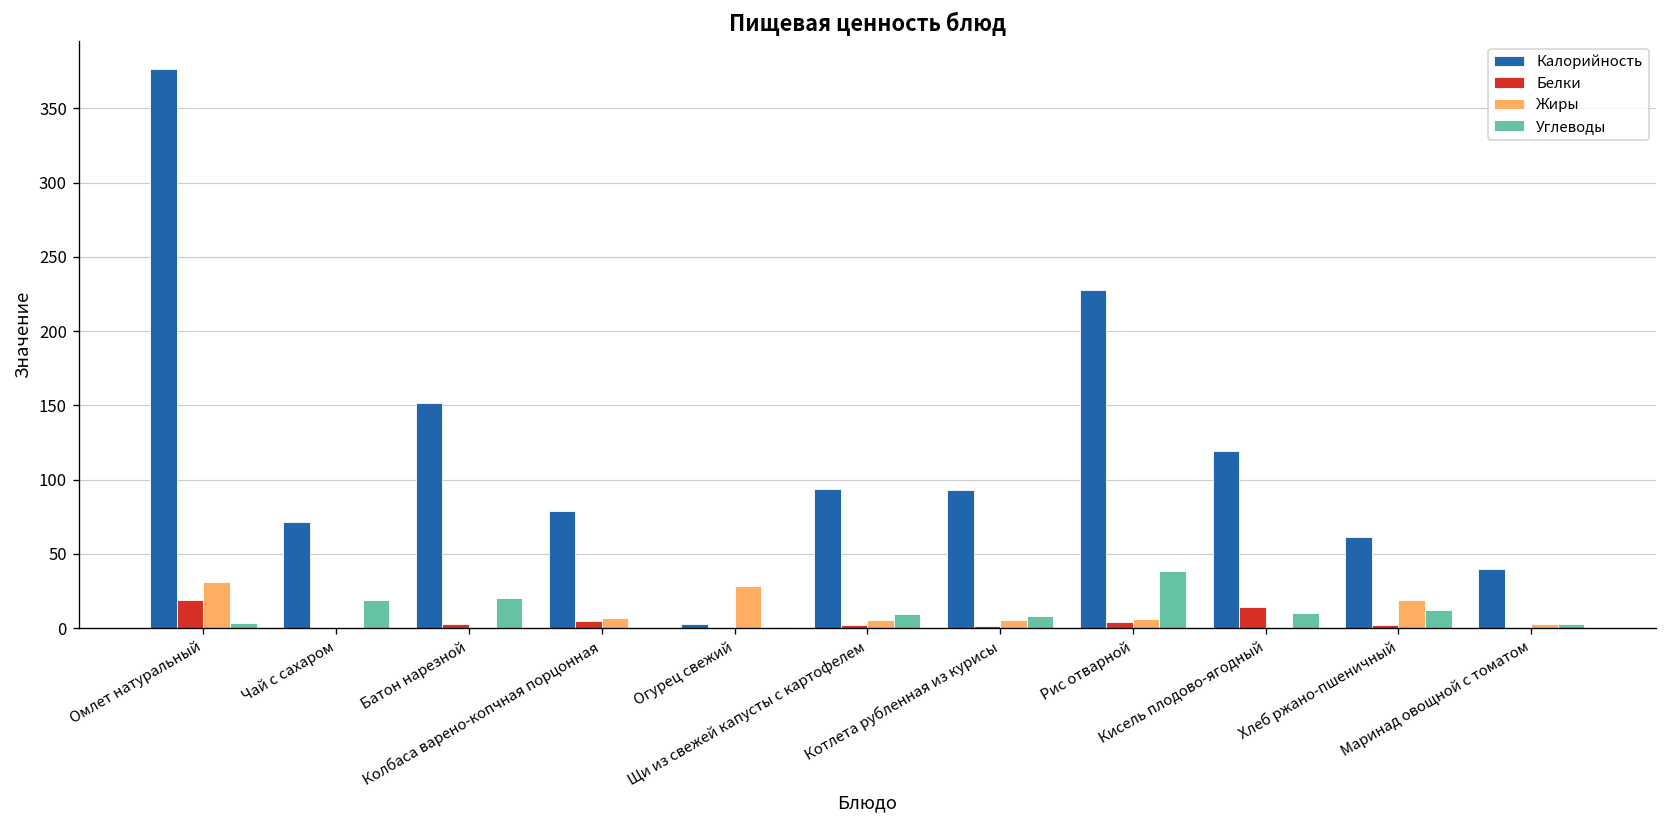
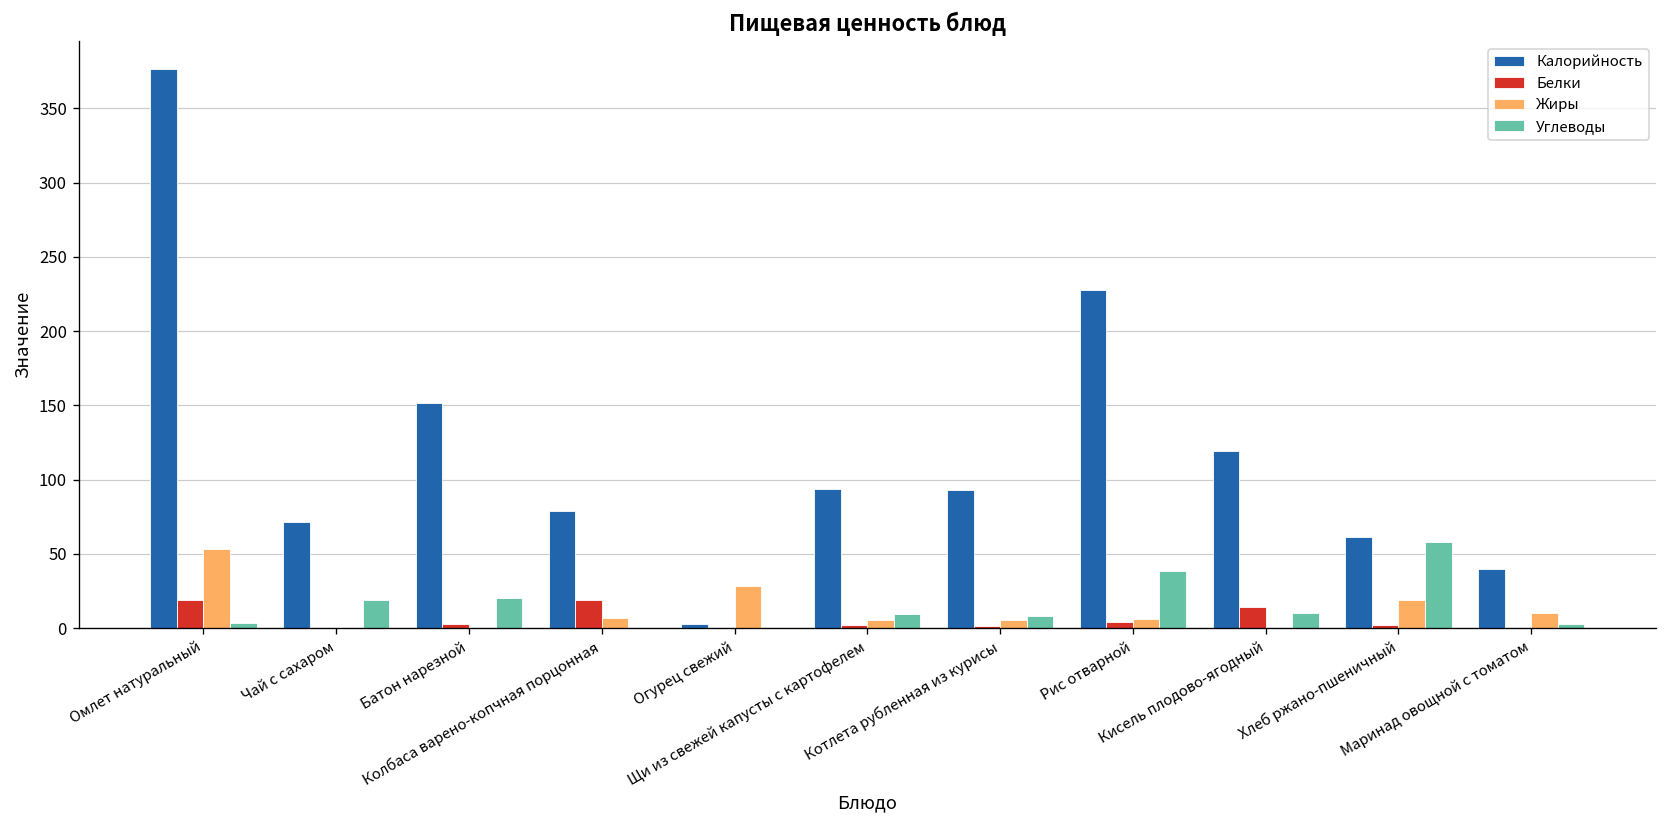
  {
    "Калорийность": {
      "Омлет натуральный": 377,
      "Чай с сахаром": 71,
      "Батон нарезной": 152,
      "Колбаса варено-копчная порцонная": 79,
      "Огурец свежий": 3,
      "Щи из свежей капусты с картофелем": 94,
      "Котлета рубленная из курисы": 93,
      "Рис отварной": 228,
      "Кисель плодово-ягодный": 119,
      "Хлеб ржано-пшеничный": 61,
      "Маринад овощной с томатом": 40
    },
    "Белки": {
      "Омлет натуральный": 19,
      "Батон нарезной": 3,
-     "Колбаса варено-копчная порцонная": 5,
+     "Колбаса варено-копчная порцонная": 19,
      "Рис отварной": 4,
      "Кисель плодово-ягодный": 14
    },
    "Жиры": {
-     "Омлет натуральный": 31,
+     "Омлет натуральный": 53,
      "Колбаса варено-копчная порцонная": 7,
      "Огурец свежий": 28,
      "Щи из свежей капусты с картофелем": 5,
      "Котлета рубленная из курисы": 5,
      "Рис отварной": 6,
      "Кисель плодово-ягодный": 0,
      "Хлеб ржано-пшеничный": 19,
-     "Маринад овощной с томатом": 3
+     "Маринад овощной с томатом": 10
    },
    "Углеводы": {
      "Омлет натуральный": 4,
      "Чай с сахаром": 19,
      "Батон нарезной": 20,
      "Щи из свежей капусты с картофелем": 9,
      "Котлета рубленная из курисы": 8,
      "Рис отварной": 39,
      "Кисель плодово-ягодный": 10,
-     "Хлеб ржано-пшеничный": 13,
+     "Хлеб ржано-пшеничный": 58,
      "Маринад овощной с томатом": 3
    }
  }
